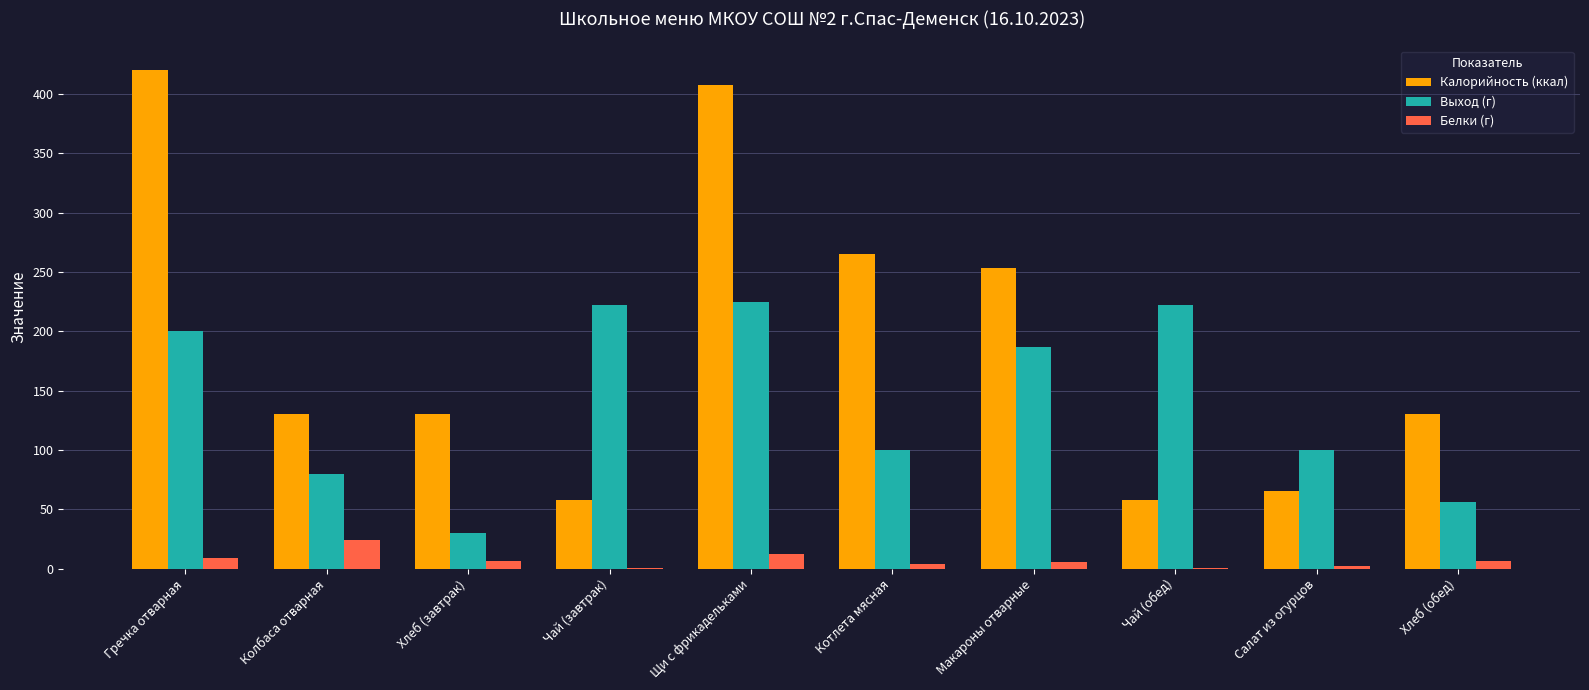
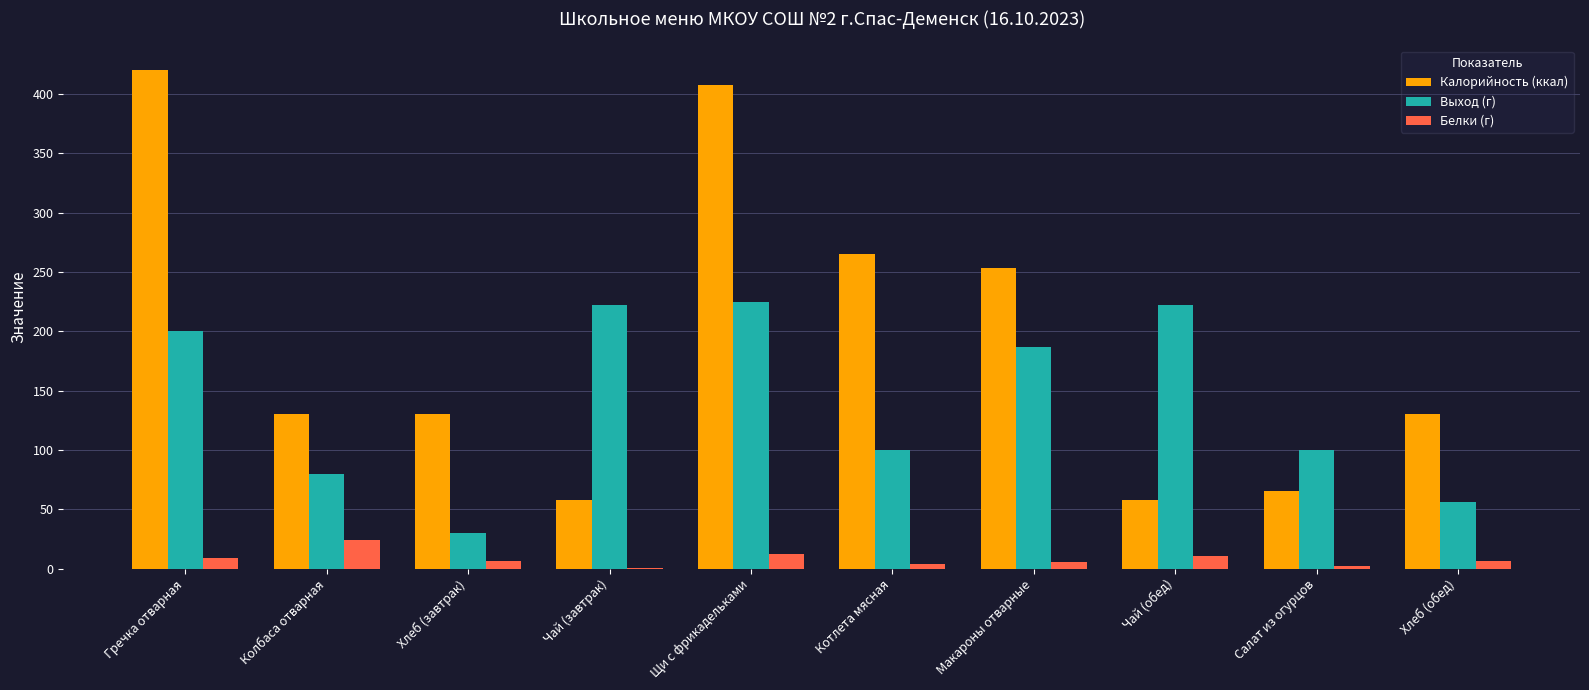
  {
    "Калорийность (ккал)": {
      "Гречка отварная": 420,
      "Колбаса отварная": 130,
      "Хлеб (завтрак)": 130,
      "Чай (завтрак)": 58,
      "Щи с фрикадельками": 408,
      "Котлета мясная": 265,
      "Макароны отварные": 253,
      "Чай (обед)": 58,
      "Салат из огурцов": 65,
      "Хлеб (обед)": 130
    },
    "Выход (г)": {
      "Гречка отварная": 200,
      "Колбаса отварная": 80,
      "Хлеб (завтрак)": 30,
      "Чай (завтрак)": 222,
      "Щи с фрикадельками": 225,
      "Котлета мясная": 100,
      "Макароны отварные": 187,
      "Чай (обед)": 222,
      "Салат из огурцов": 100,
      "Хлеб (обед)": 56
    },
    "Белки (г)": {
      "Гречка отварная": 9,
      "Колбаса отварная": 24,
      "Хлеб (завтрак)": 7,
      "Щи с фрикадельками": 12,
      "Котлета мясная": 4,
      "Макароны отварные": 6,
-     "Чай (обед)": 0,
+     "Чай (обед)": 10,
      "Хлеб (обед)": 7
    }
  }
